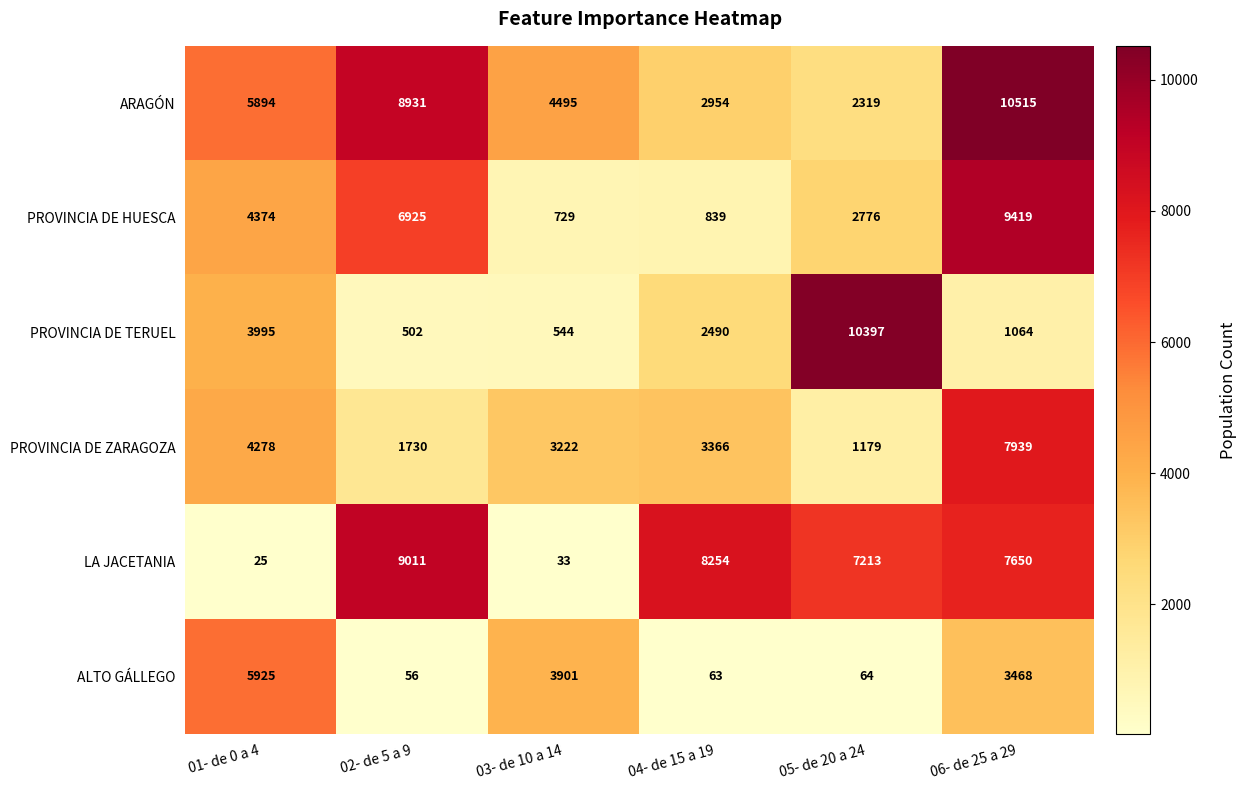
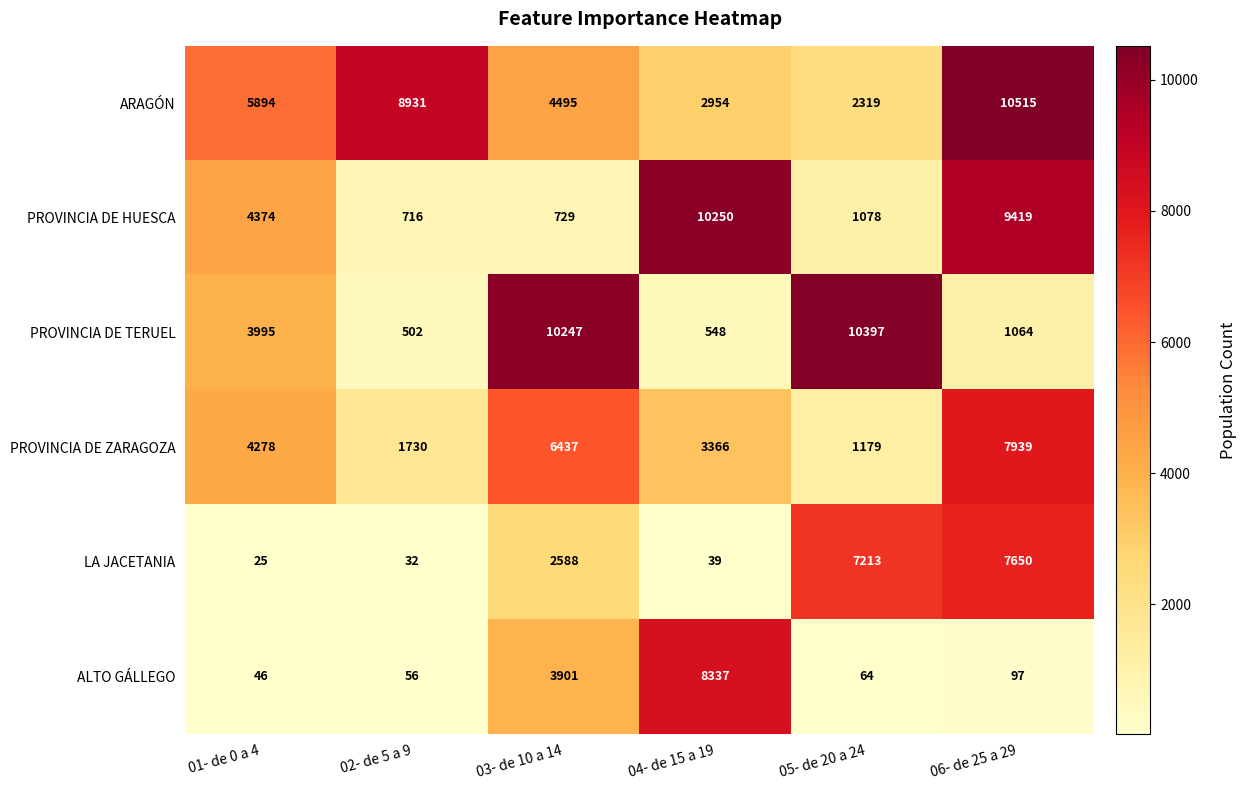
  {
    "ARAGÓN": {
      "01- de 0 a 4": 5894,
      "02- de 5 a 9": 8931,
      "03- de 10 a 14": 4495,
      "04- de 15 a 19": 2954,
      "05- de 20 a 24": 2319,
      "06- de 25 a 29": 10515
    },
    "PROVINCIA DE HUESCA": {
      "01- de 0 a 4": 4374,
-     "02- de 5 a 9": 6925,
+     "02- de 5 a 9": 716,
      "03- de 10 a 14": 729,
-     "04- de 15 a 19": 839,
-     "05- de 20 a 24": 2776,
+     "04- de 15 a 19": 10250,
+     "05- de 20 a 24": 1078,
      "06- de 25 a 29": 9419
    },
    "PROVINCIA DE TERUEL": {
      "01- de 0 a 4": 3995,
      "02- de 5 a 9": 502,
-     "03- de 10 a 14": 544,
-     "04- de 15 a 19": 2490,
+     "03- de 10 a 14": 10247,
+     "04- de 15 a 19": 548,
      "05- de 20 a 24": 10397,
      "06- de 25 a 29": 1064
    },
    "PROVINCIA DE ZARAGOZA": {
      "01- de 0 a 4": 4278,
      "02- de 5 a 9": 1730,
-     "03- de 10 a 14": 3222,
+     "03- de 10 a 14": 6437,
      "04- de 15 a 19": 3366,
      "05- de 20 a 24": 1179,
      "06- de 25 a 29": 7939
    },
    "LA JACETANIA": {
      "01- de 0 a 4": 25,
-     "02- de 5 a 9": 9011,
-     "03- de 10 a 14": 33,
-     "04- de 15 a 19": 8254,
+     "02- de 5 a 9": 32,
+     "03- de 10 a 14": 2588,
+     "04- de 15 a 19": 39,
      "05- de 20 a 24": 7213,
      "06- de 25 a 29": 7650
    },
    "ALTO GÁLLEGO": {
-     "01- de 0 a 4": 5925,
+     "01- de 0 a 4": 46,
      "02- de 5 a 9": 56,
      "03- de 10 a 14": 3901,
-     "04- de 15 a 19": 63,
+     "04- de 15 a 19": 8337,
      "05- de 20 a 24": 64,
-     "06- de 25 a 29": 3468
+     "06- de 25 a 29": 97
    }
  }
